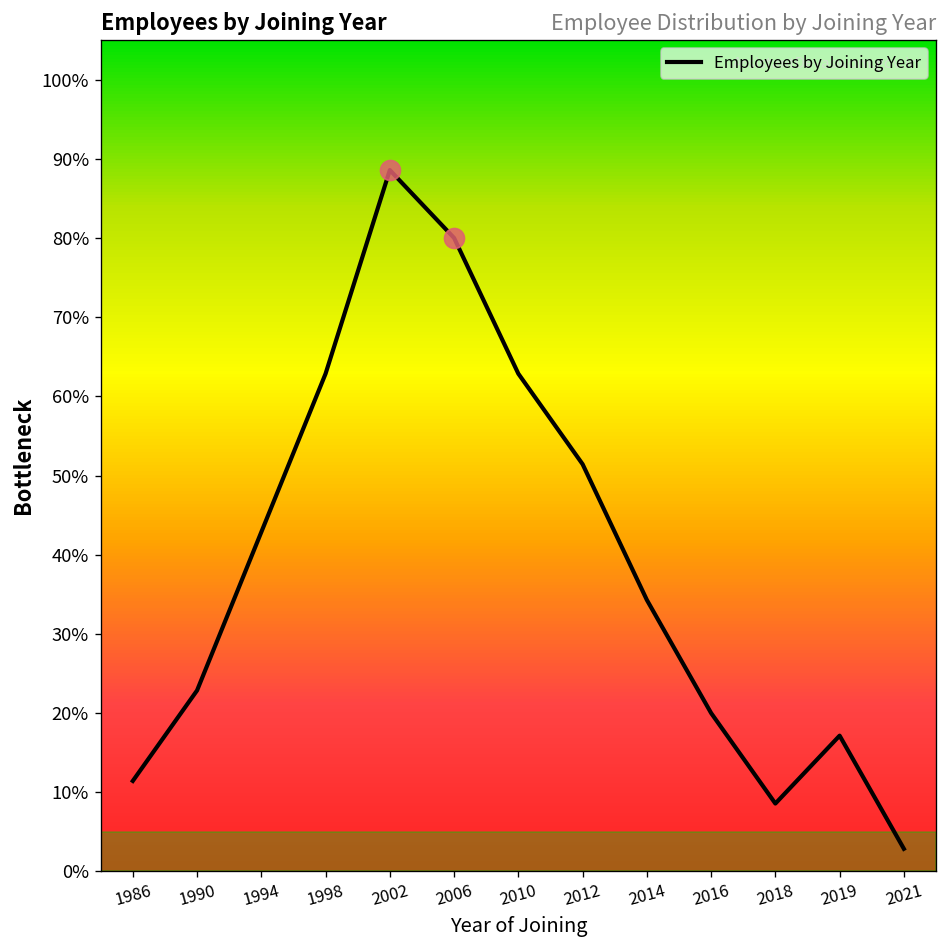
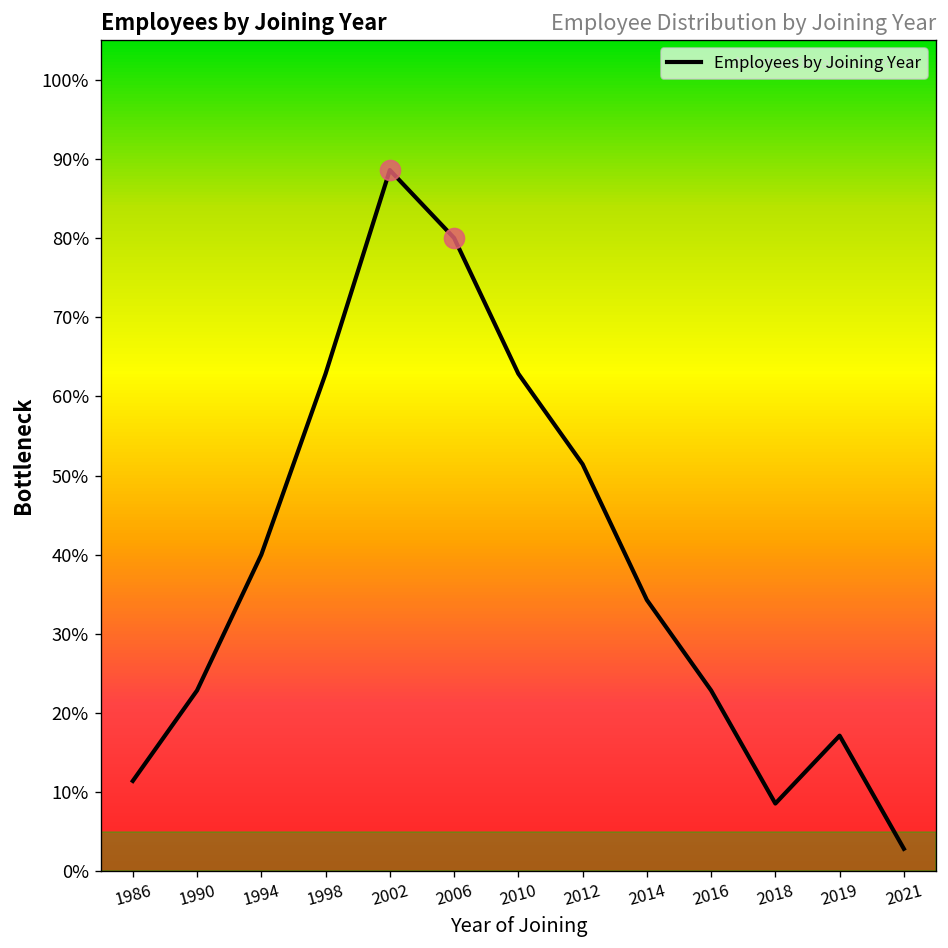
  {
    "Employees by Joining Year": {
      "1986": "11%",
      "1990": "23%",
-     "1994": "43%",
+     "1994": "40%",
      "1998": "63%",
      "2010": "63%",
      "2012": "51%",
      "2014": "34%",
-     "2016": "20%",
+     "2016": "23%",
      "2018": "9%",
      "2019": "17%",
      "2021": "3%"
    }
  }
